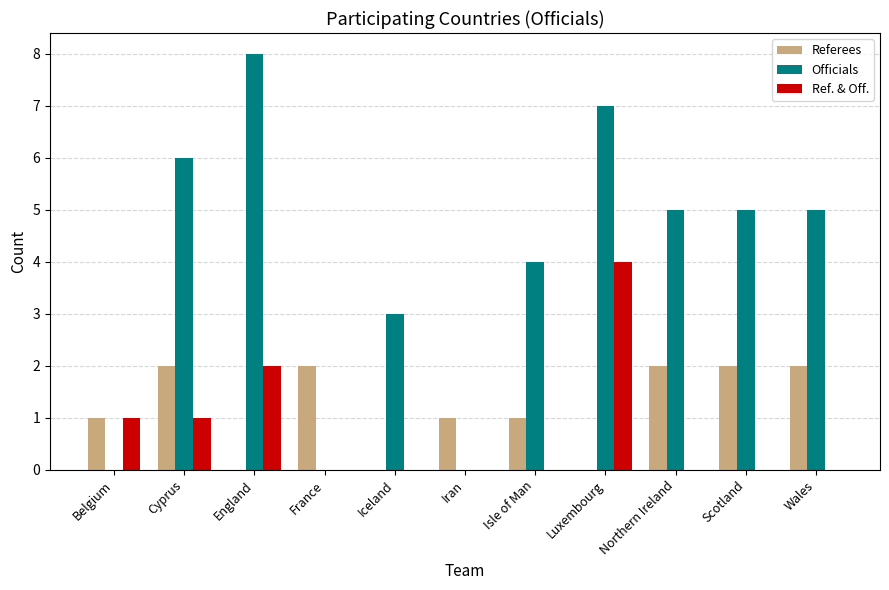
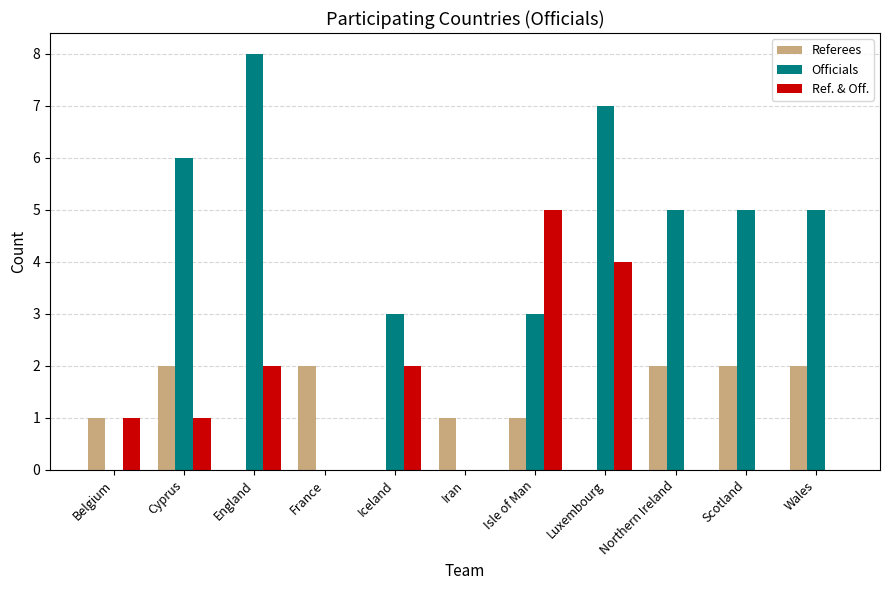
  {
    "Referees": {
      "Belgium": 1,
      "Cyprus": 2,
      "England": 0,
      "France": 2,
      "Iceland": 0,
      "Iran": 1,
      "Isle of Man": 1,
      "Luxembourg": 0,
      "Northern Ireland": 2,
      "Scotland": 2,
      "Wales": 2
    },
    "Officials": {
      "Belgium": 0,
      "Cyprus": 6,
      "England": 8,
      "France": 0,
      "Iceland": 3,
      "Iran": 0,
-     "Isle of Man": 4,
+     "Isle of Man": 3,
      "Luxembourg": 7,
      "Northern Ireland": 5,
      "Scotland": 5,
      "Wales": 5
    },
    "Ref. & Off.": {
      "Belgium": 1,
      "Cyprus": 1,
      "England": 2,
      "France": 0,
-     "Iceland": 0,
+     "Iceland": 2,
      "Iran": 0,
-     "Isle of Man": 0,
+     "Isle of Man": 5,
      "Luxembourg": 4,
      "Northern Ireland": 0,
      "Scotland": 0,
      "Wales": 0
    }
  }
